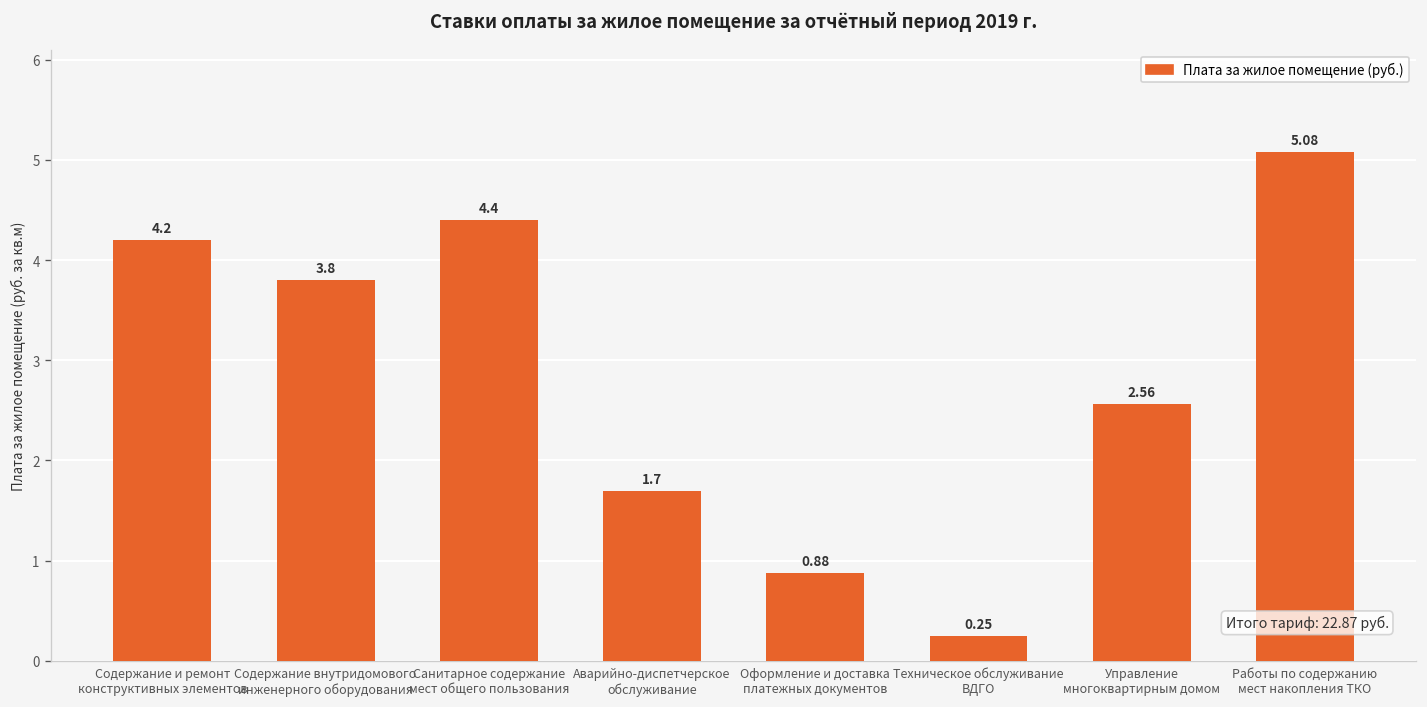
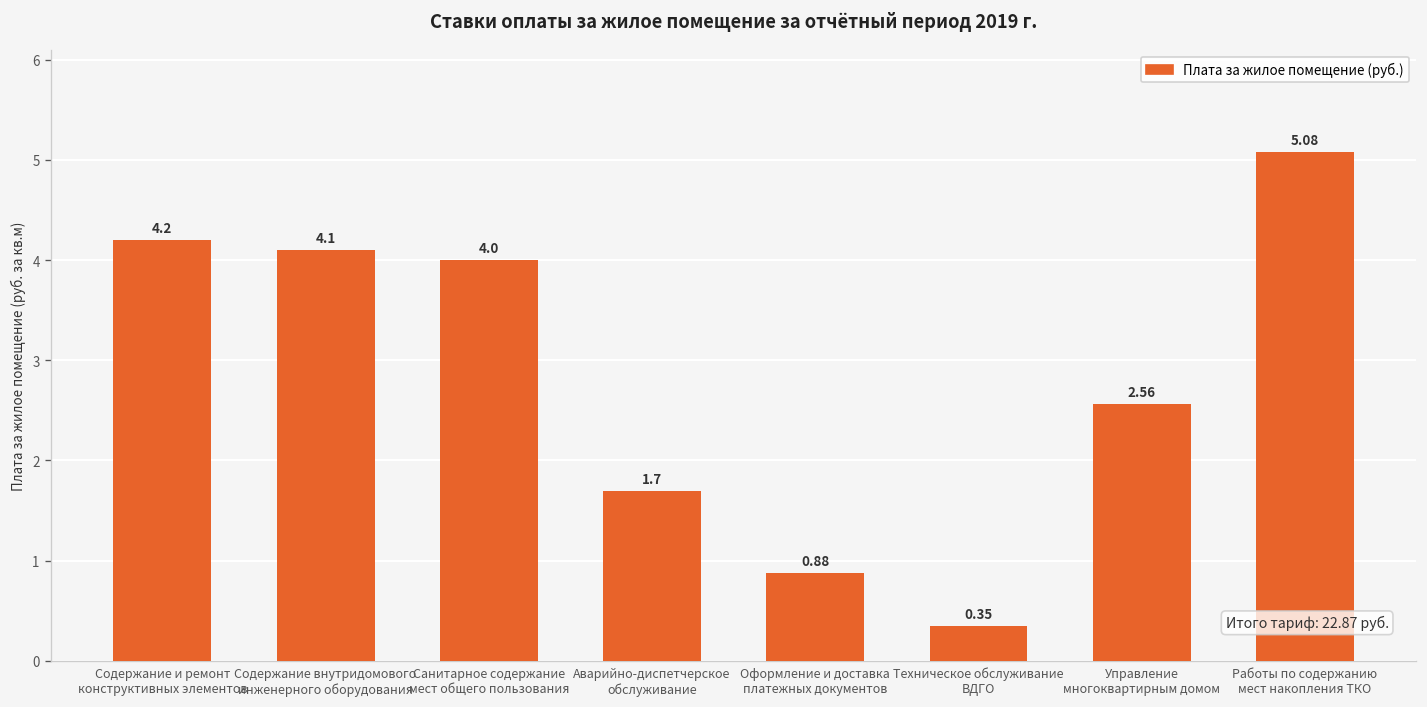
  {
    "Содержание и ремонт конструктивных элементов": 4.2,
-   "Содержание внутридомового инженерного оборудования": 3.8,
-   "Санитарное содержание мест общего пользования": 4.4,
+   "Содержание внутридомового инженерного оборудования": 4.1,
+   "Санитарное содержание мест общего пользования": 4.0,
    "Аварийно-диспетчерское обслуживание": 1.7,
    "Оформление и доставка платежных документов": 0.88,
-   "Техническое обслуживание ВДГО": 0.25,
+   "Техническое обслуживание ВДГО": 0.35,
    "Управление многоквартирным домом": 2.56,
    "Работы по содержанию мест накопления ТКО": 5.08
  }
